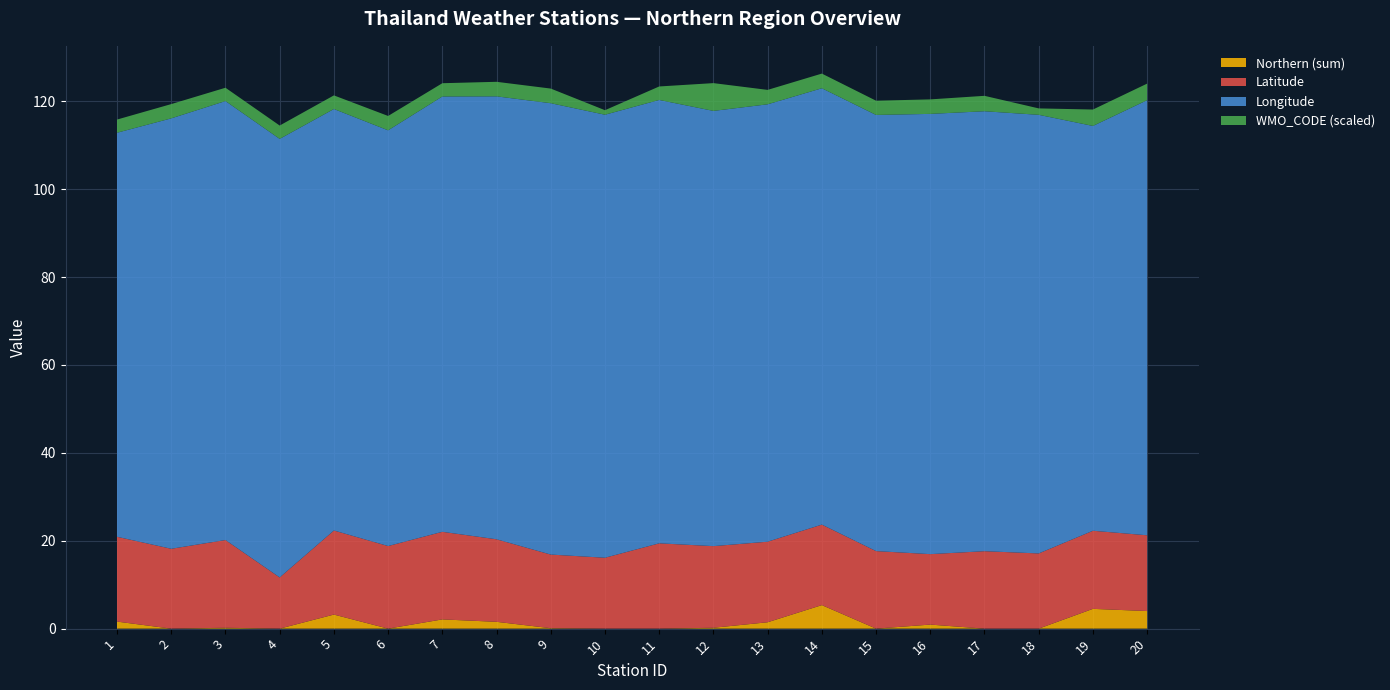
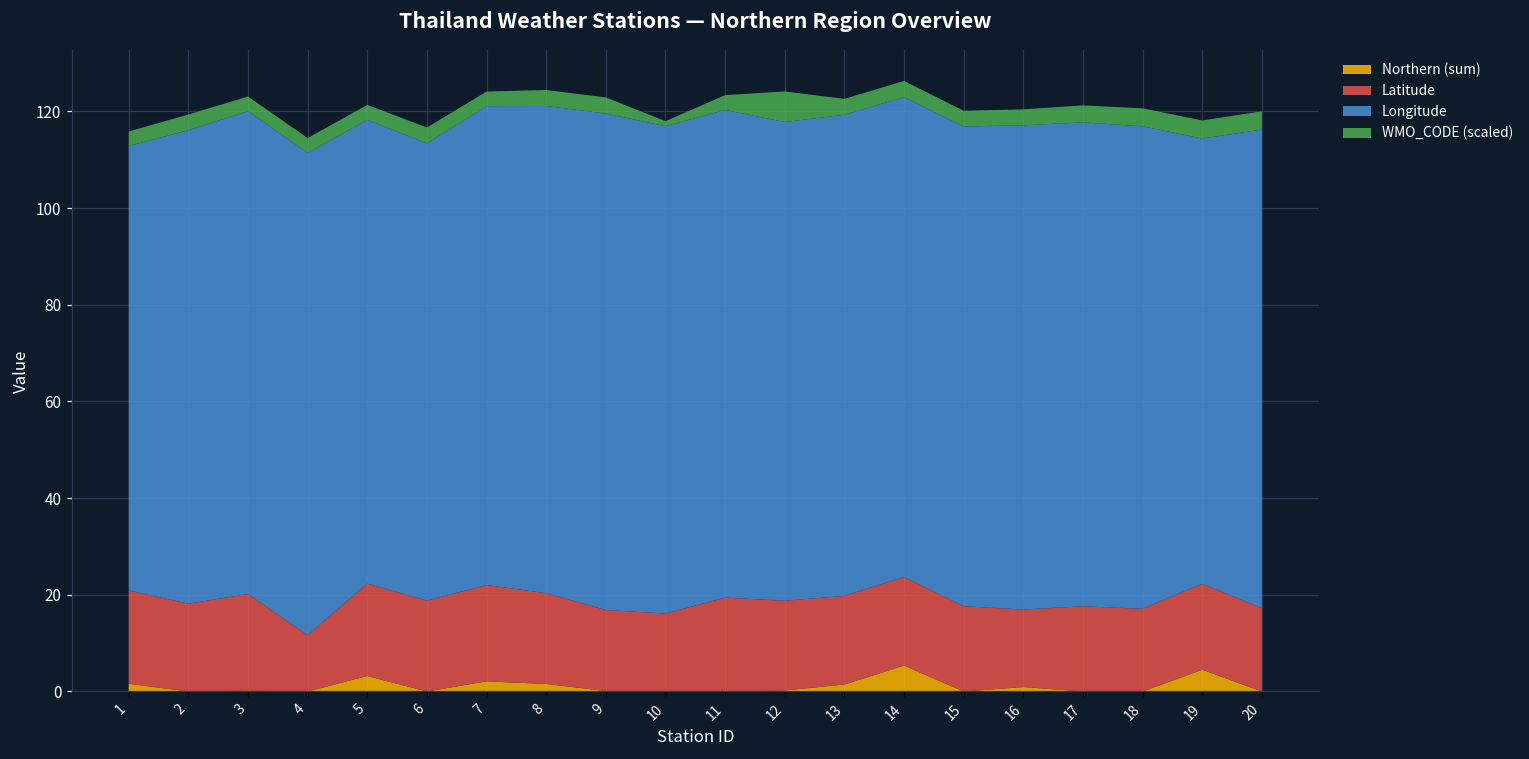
  {
    "Northern (sum)": {
      "1": 2,
      "2": 0,
      "4": 0,
      "5": 3,
      "6": 0,
      "7": 2,
      "8": 2,
      "10": 0,
      "11": 0,
      "13": 1,
      "14": 5,
      "15": 0,
      "16": 1,
      "17": 0,
      "18": 0,
      "19": 5,
-     "20": 4
+     "20": 0
    },
    "Latitude": {
      "1": 19,
      "2": 18,
      "3": 20,
      "4": 12,
      "5": 19,
      "6": 19,
      "7": 20,
      "8": 19,
      "9": 17,
      "10": 16,
      "11": 19,
      "12": 19,
      "13": 18,
      "14": 18,
      "15": 18,
      "16": 16,
      "17": 18,
      "18": 17,
      "19": 18,
      "20": 17
    },
    "Longitude": {
      "1": 92,
      "2": 98,
      "3": 100,
      "4": 100,
      "5": 96,
      "6": 95,
      "7": 99,
      "8": 101,
      "9": 103,
      "10": 101,
      "11": 101,
      "12": 99,
      "13": 100,
      "14": 99,
      "15": 99,
      "16": 100,
      "17": 100,
      "18": 100,
      "19": 92,
      "20": 99
    },
    "WMO_CODE (scaled)": {
      "1": 3,
      "2": 3,
      "3": 3,
      "4": 3,
      "5": 3,
      "6": 3,
      "7": 3,
      "8": 3,
      "9": 3,
      "10": 1,
      "11": 3,
      "12": 6,
      "13": 3,
      "14": 3,
      "15": 3,
      "16": 3,
      "17": 4,
-     "18": 1,
+     "18": 4,
      "19": 4,
      "20": 4
    }
  }
